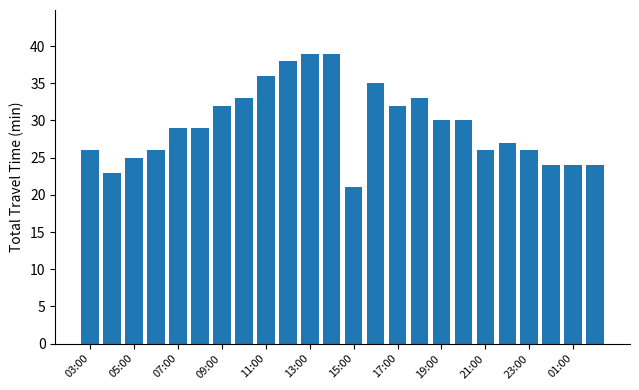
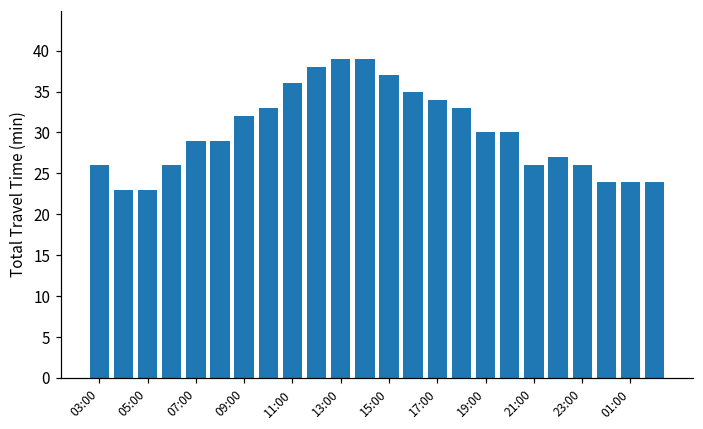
  {
    "03:00": 26,
-   "05:00": 25,
+   "05:00": 23,
    "07:00": 29,
    "09:00": 32,
    "11:00": 36,
    "13:00": 39,
-   "15:00": 21,
-   "17:00": 32,
+   "15:00": 37,
+   "17:00": 34,
    "19:00": 30,
    "21:00": 26,
    "23:00": 26,
    "01:00": 24
  }
